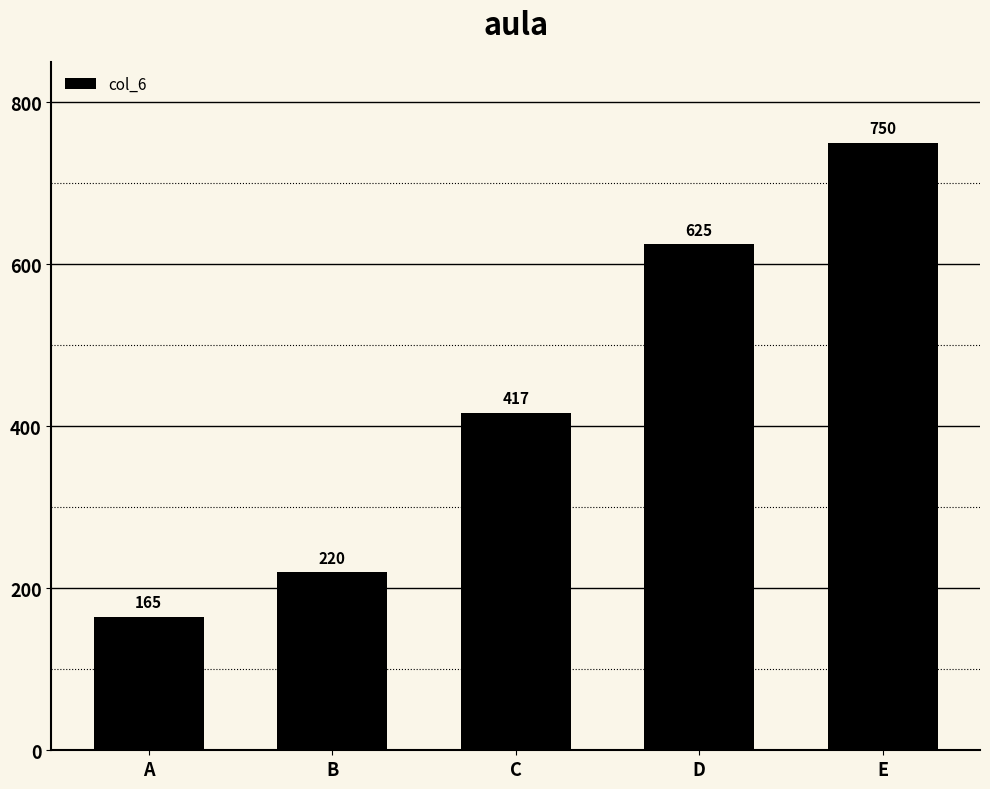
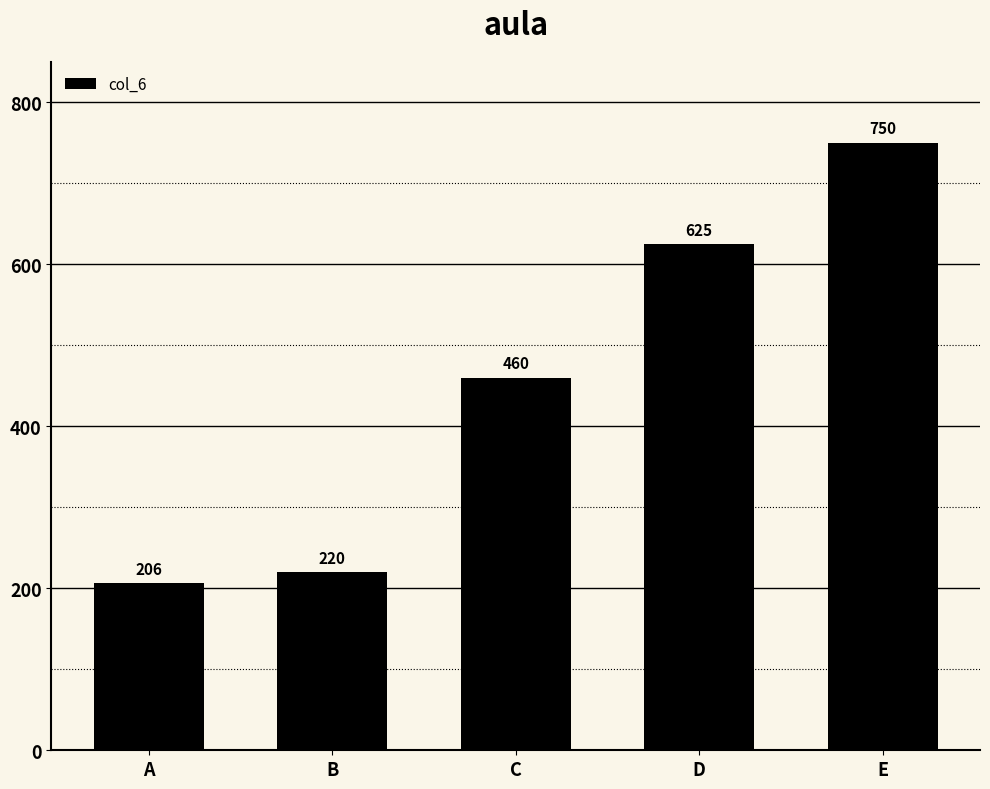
  {
-   "A": 165,
+   "A": 206,
    "B": 220,
-   "C": 417,
+   "C": 460,
    "D": 625,
    "E": 750
  }
